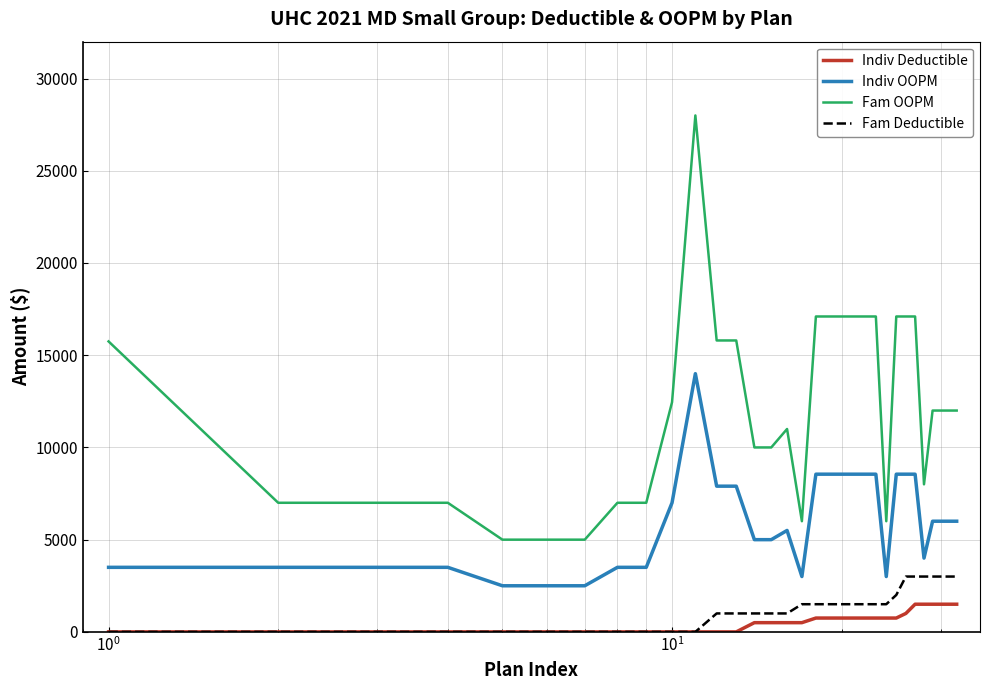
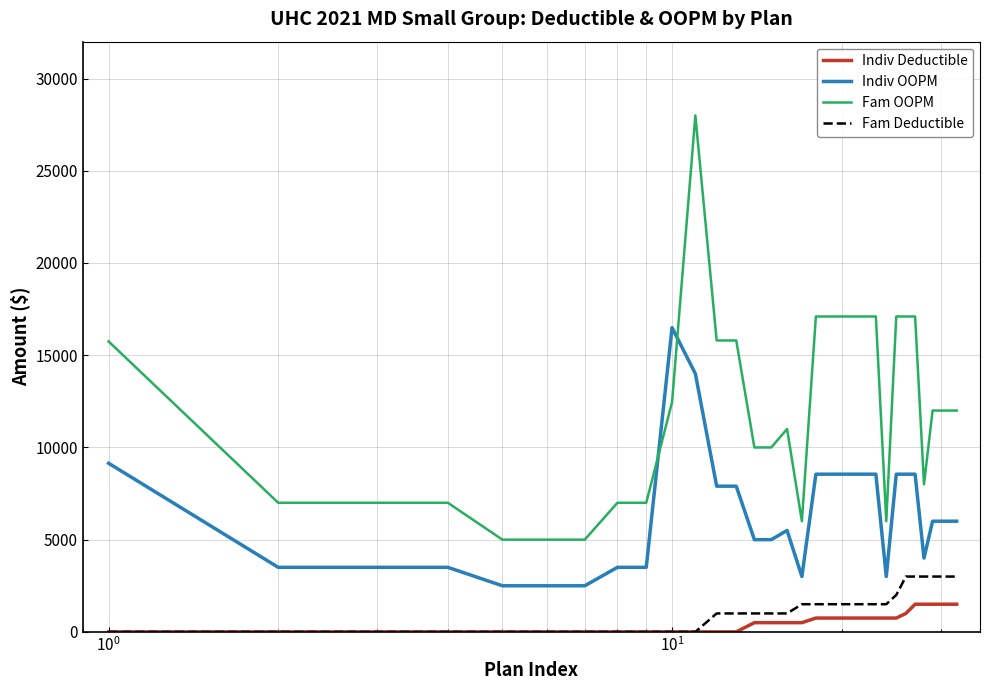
  {
    "Indiv OOPM": {
-     "10^0": 3500,
-     "10^1": 7000
+     "10^0": 9100,
+     "10^1": 16500
    },
    "Fam OOPM": {
      "10^0": 15700,
      "10^1": 12500
    }
  }
